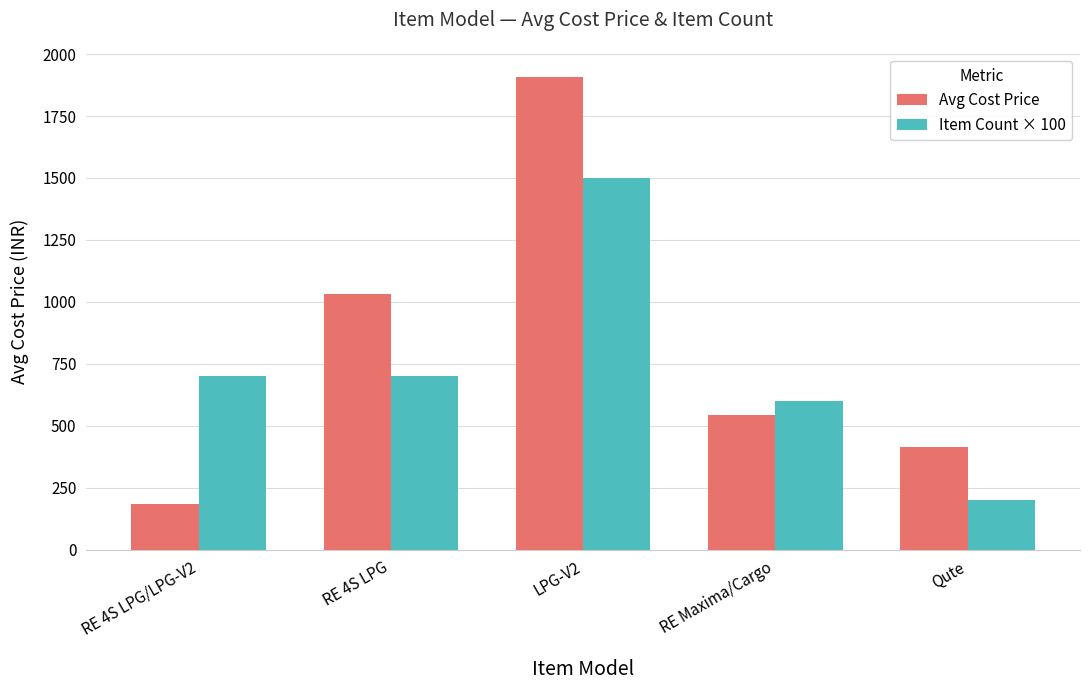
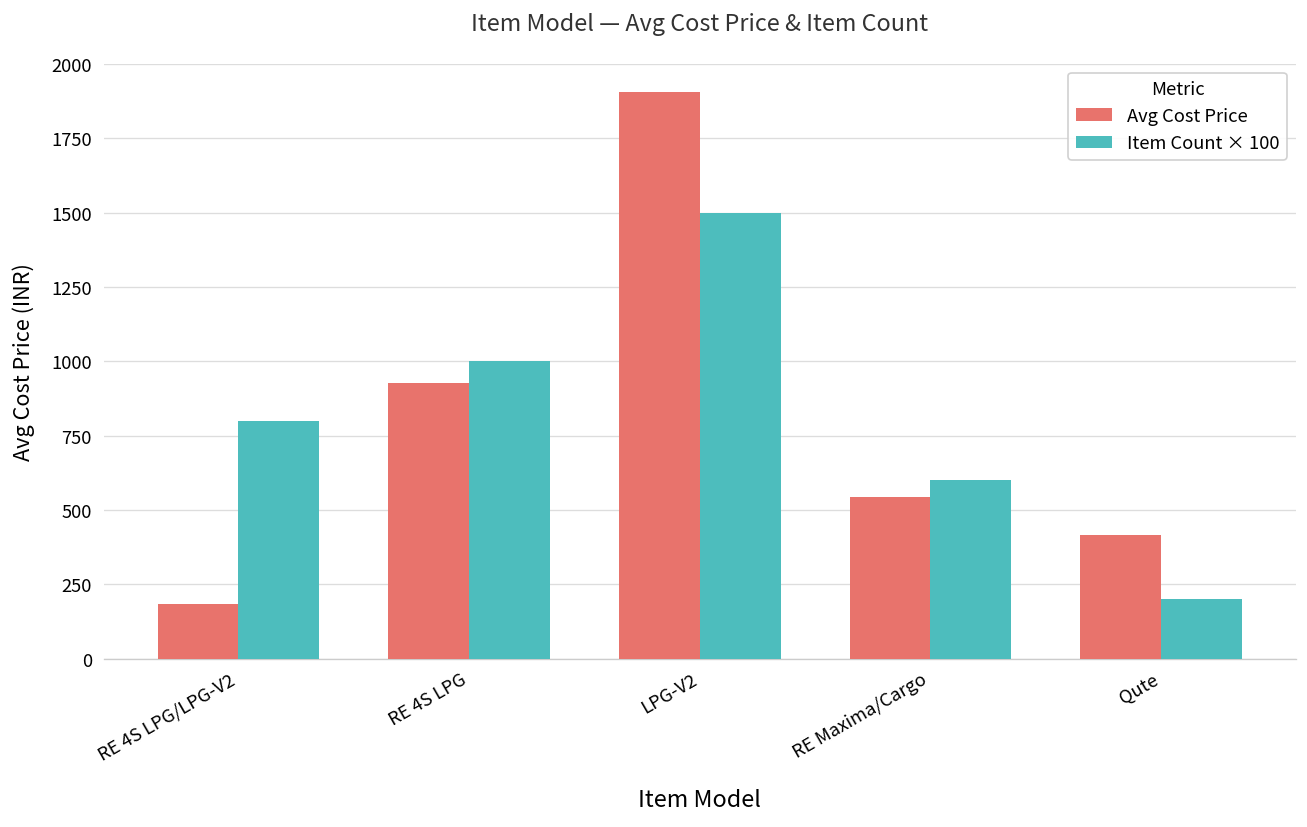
  {
    "Avg Cost Price": {
      "RE 4S LPG/LPG-V2": 180,
-     "RE 4S LPG": 1030,
+     "RE 4S LPG": 930,
      "LPG-V2": 1910,
      "RE Maxima/Cargo": 540,
      "Qute": 410
    },
    "Item Count × 100": {
-     "RE 4S LPG/LPG-V2": 700,
-     "RE 4S LPG": 700,
+     "RE 4S LPG/LPG-V2": 800,
+     "RE 4S LPG": 1000,
      "LPG-V2": 1500,
      "RE Maxima/Cargo": 600,
      "Qute": 200
    }
  }
